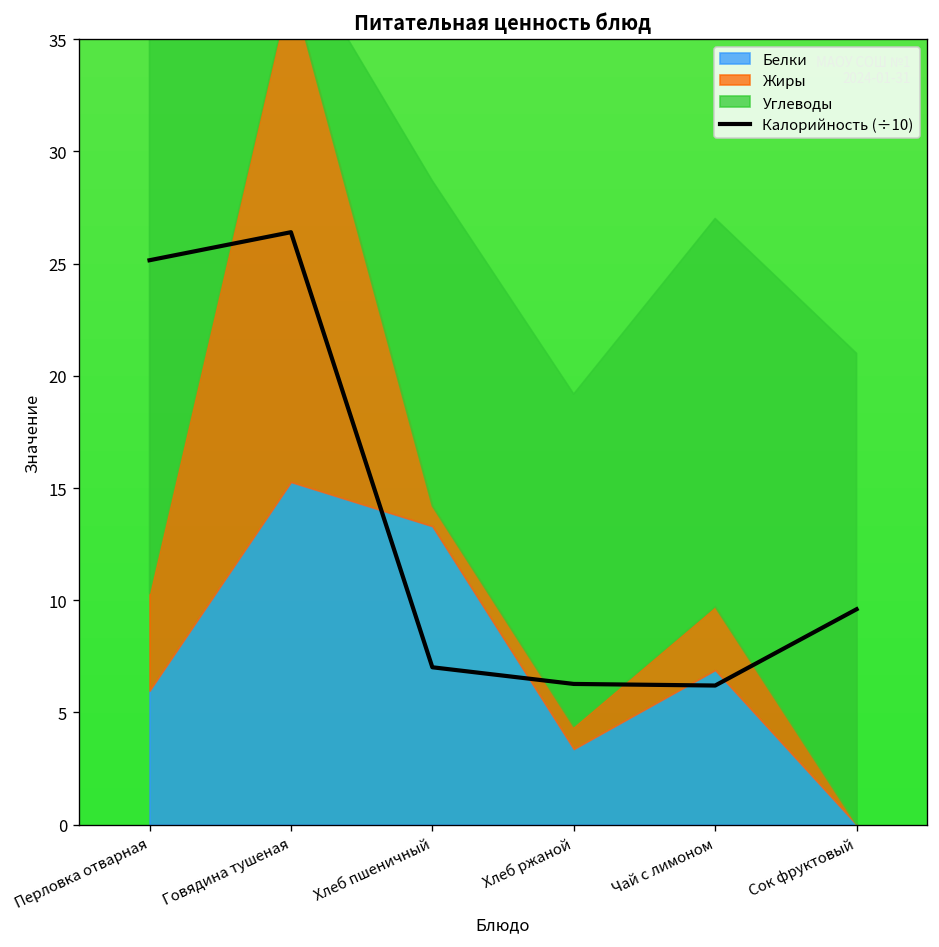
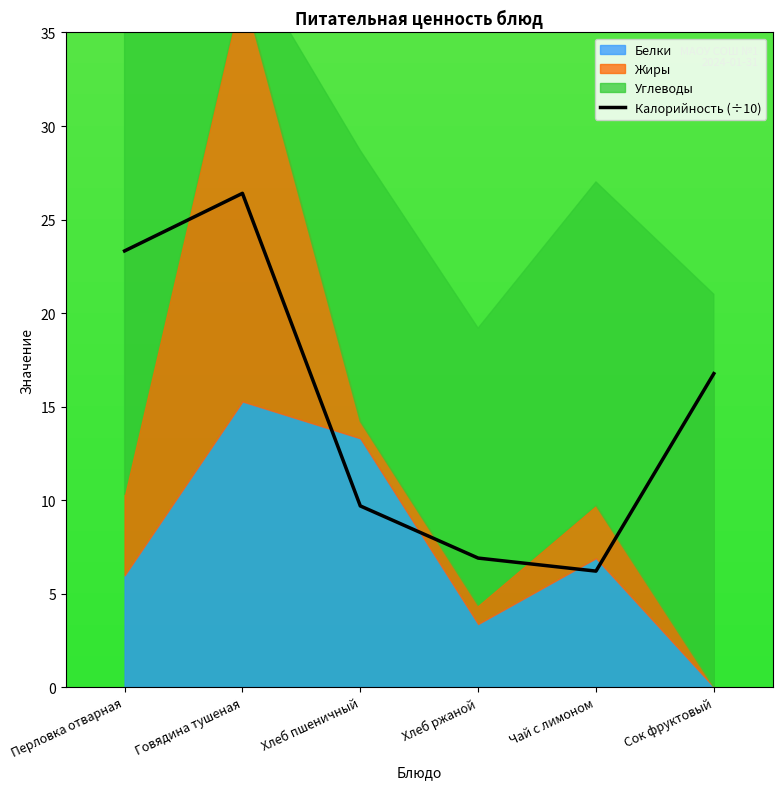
  {
    "Калорийность (÷10)": {
-     "Перловка отварная": 25.2,
+     "Перловка отварная": 23.3,
      "Говядина тушеная": 26.4,
-     "Хлеб пшеничный": 7.0,
-     "Хлеб ржаной": 6.3,
+     "Хлеб пшеничный": 9.7,
+     "Хлеб ржаной": 6.9,
      "Чай с лимоном": 6.2,
-     "Сок фруктовый": 9.6
+     "Сок фруктовый": 16.8
    },
    "Белки": {
      "Хлеб пшеничный": 13.3,
      "Чай с лимоном": 6.9
    },
    "Жиры": {
      "Хлеб пшеничный": 0.9,
      "Чай с лимоном": 2.8
    },
    "Углеводы": {
      "Хлеб пшеничный": 14.5,
      "Хлеб ржаной": 14.8,
      "Чай с лимоном": 17.3,
      "Сок фруктовый": 21.0
    }
  }
